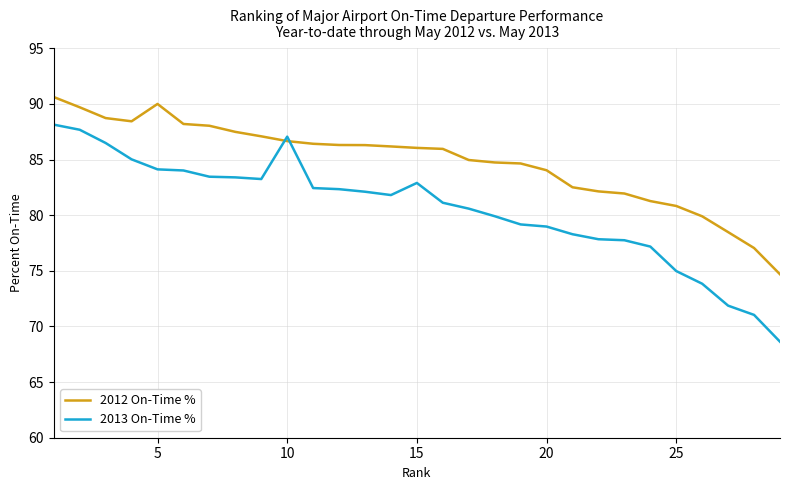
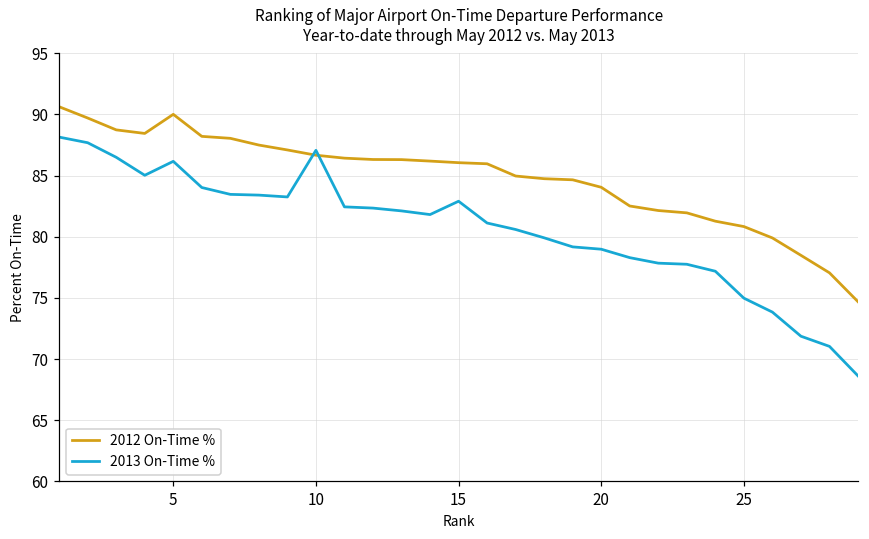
  {
    "2012 On-Time %": {
      "5": 90.0,
      "10": 86.7,
      "15": 86.1,
      "20": 84.0,
      "25": 80.8
    },
    "2013 On-Time %": {
-     "5": 84.1,
+     "5": 86.2,
      "10": 87.1,
      "15": 82.9,
      "20": 79.0,
      "25": 75.0
    }
  }
